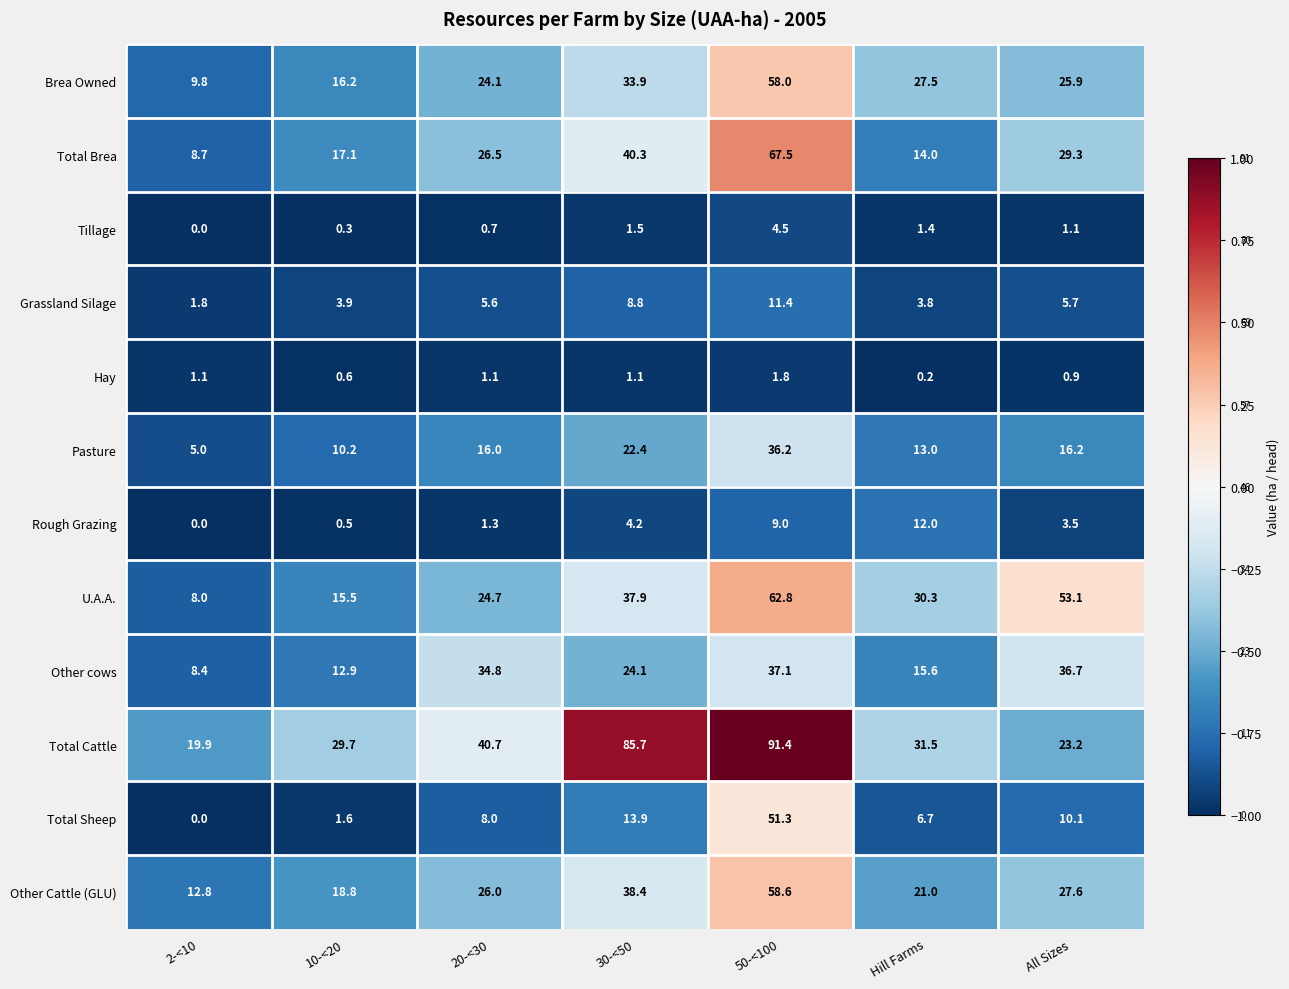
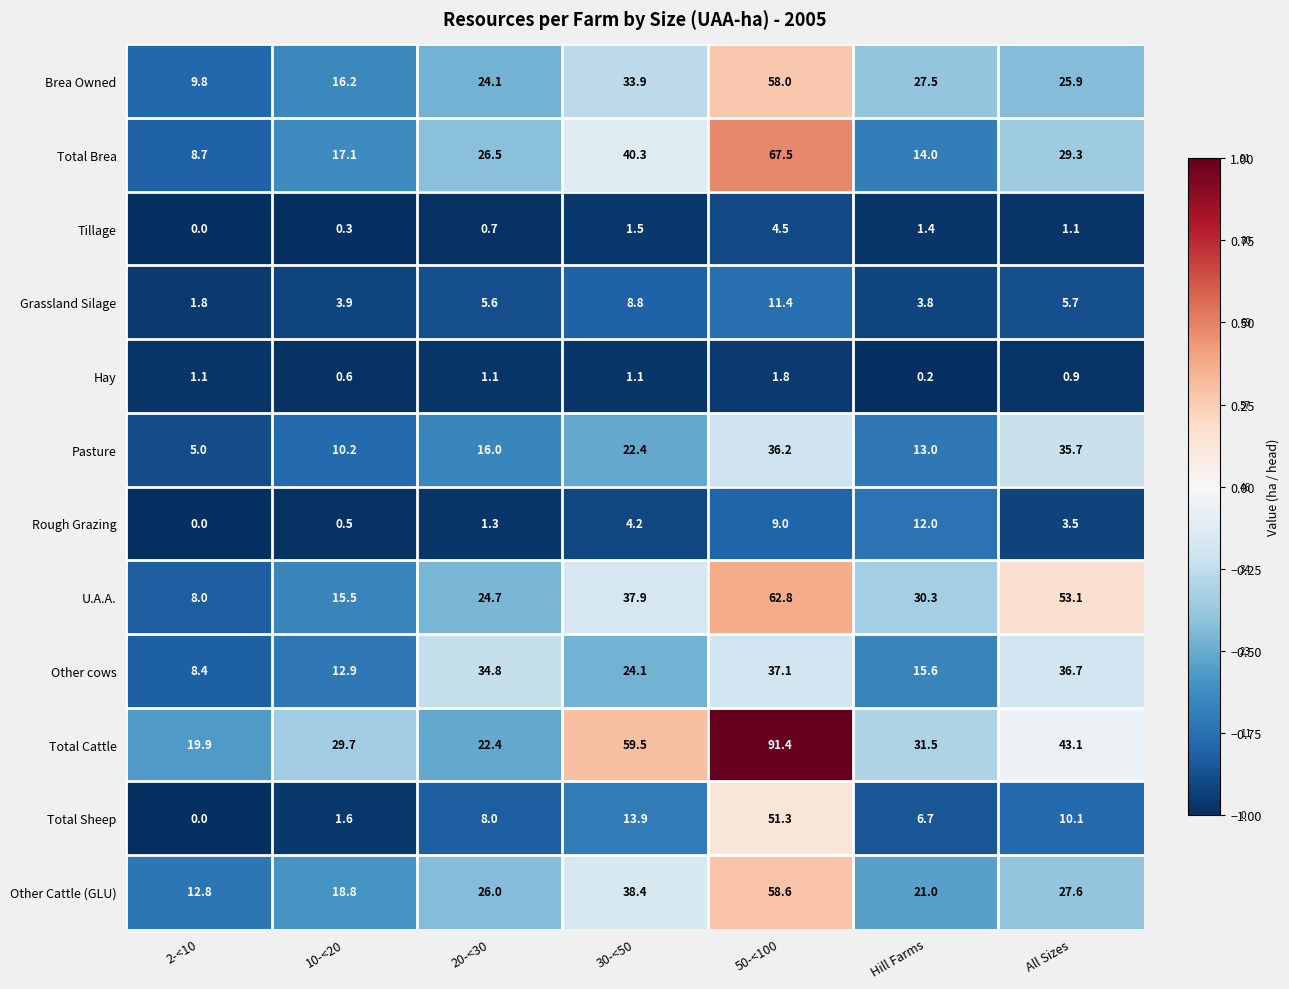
  {
    "Brea Owned": {
      "2-<10": 9.8,
      "10-<20": 16.2,
      "20-<30": 24.1,
      "30-<50": 33.9,
      "50-<100": 58.0,
      "Hill Farms": 27.5,
      "All Sizes": 25.9
    },
    "Total Brea": {
      "2-<10": 8.7,
      "10-<20": 17.1,
      "20-<30": 26.5,
      "30-<50": 40.3,
      "50-<100": 67.5,
      "Hill Farms": 14.0,
      "All Sizes": 29.3
    },
    "Tillage": {
      "2-<10": 0.0,
      "10-<20": 0.3,
      "20-<30": 0.7,
      "30-<50": 1.5,
      "50-<100": 4.5,
      "Hill Farms": 1.4,
      "All Sizes": 1.1
    },
    "Grassland Silage": {
      "2-<10": 1.8,
      "10-<20": 3.9,
      "20-<30": 5.6,
      "30-<50": 8.8,
      "50-<100": 11.4,
      "Hill Farms": 3.8,
      "All Sizes": 5.7
    },
    "Hay": {
      "2-<10": 1.1,
      "10-<20": 0.6,
      "20-<30": 1.1,
      "30-<50": 1.1,
      "50-<100": 1.8,
      "Hill Farms": 0.2,
      "All Sizes": 0.9
    },
    "Pasture": {
      "2-<10": 5.0,
      "10-<20": 10.2,
      "20-<30": 16.0,
      "30-<50": 22.4,
      "50-<100": 36.2,
      "Hill Farms": 13.0,
-     "All Sizes": 16.2
+     "All Sizes": 35.7
    },
    "Rough Grazing": {
      "2-<10": 0.0,
      "10-<20": 0.5,
      "20-<30": 1.3,
      "30-<50": 4.2,
      "50-<100": 9.0,
      "Hill Farms": 12.0,
      "All Sizes": 3.5
    },
    "U.A.A.": {
      "2-<10": 8.0,
      "10-<20": 15.5,
      "20-<30": 24.7,
      "30-<50": 37.9,
      "50-<100": 62.8,
      "Hill Farms": 30.3,
      "All Sizes": 53.1
    },
    "Other cows": {
      "2-<10": 8.4,
      "10-<20": 12.9,
      "20-<30": 34.8,
      "30-<50": 24.1,
      "50-<100": 37.1,
      "Hill Farms": 15.6,
      "All Sizes": 36.7
    },
    "Total Cattle": {
      "2-<10": 19.9,
      "10-<20": 29.7,
-     "20-<30": 40.7,
-     "30-<50": 85.7,
+     "20-<30": 22.4,
+     "30-<50": 59.5,
      "50-<100": 91.4,
      "Hill Farms": 31.5,
-     "All Sizes": 23.2
+     "All Sizes": 43.1
    },
    "Total Sheep": {
      "2-<10": 0.0,
      "10-<20": 1.6,
      "20-<30": 8.0,
      "30-<50": 13.9,
      "50-<100": 51.3,
      "Hill Farms": 6.7,
      "All Sizes": 10.1
    },
    "Other Cattle (GLU)": {
      "2-<10": 12.8,
      "10-<20": 18.8,
      "20-<30": 26.0,
      "30-<50": 38.4,
      "50-<100": 58.6,
      "Hill Farms": 21.0,
      "All Sizes": 27.6
    }
  }
